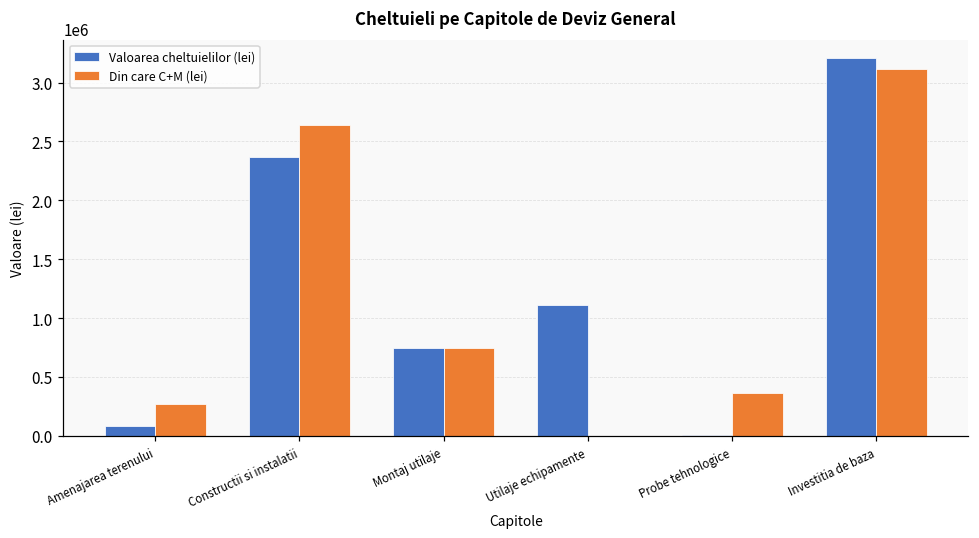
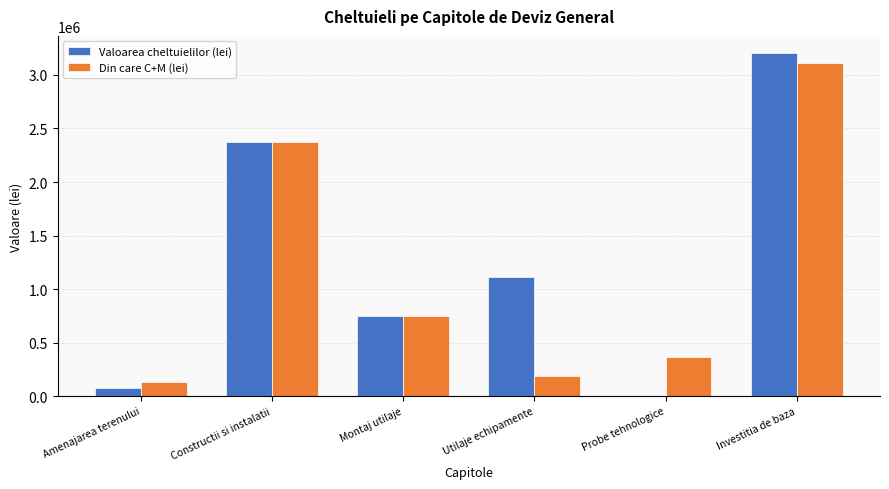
  {
    "Valoarea cheltuielilor (lei)": {
      "Amenajarea terenului": 80000,
      "Constructii si instalatii": 2370000,
      "Montaj utilaje": 740000,
      "Utilaje echipamente": 1110000,
      "Investitia de baza": 3210000
    },
    "Din care C+M (lei)": {
-     "Amenajarea terenului": 270000,
-     "Constructii si instalatii": 2640000,
+     "Amenajarea terenului": 130000,
+     "Constructii si instalatii": 2370000,
      "Montaj utilaje": 740000,
-     "Utilaje echipamente": 0,
+     "Utilaje echipamente": 190000,
      "Probe tehnologice": 370000,
      "Investitia de baza": 3120000
    }
  }
